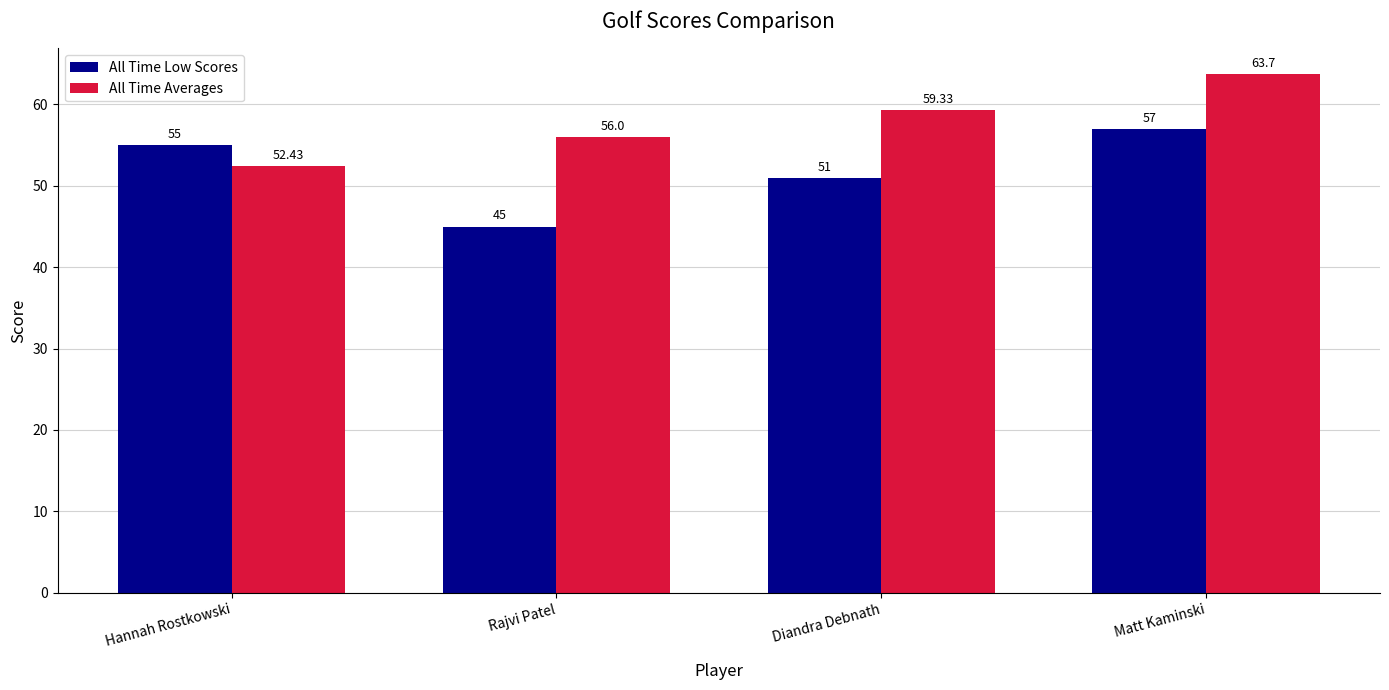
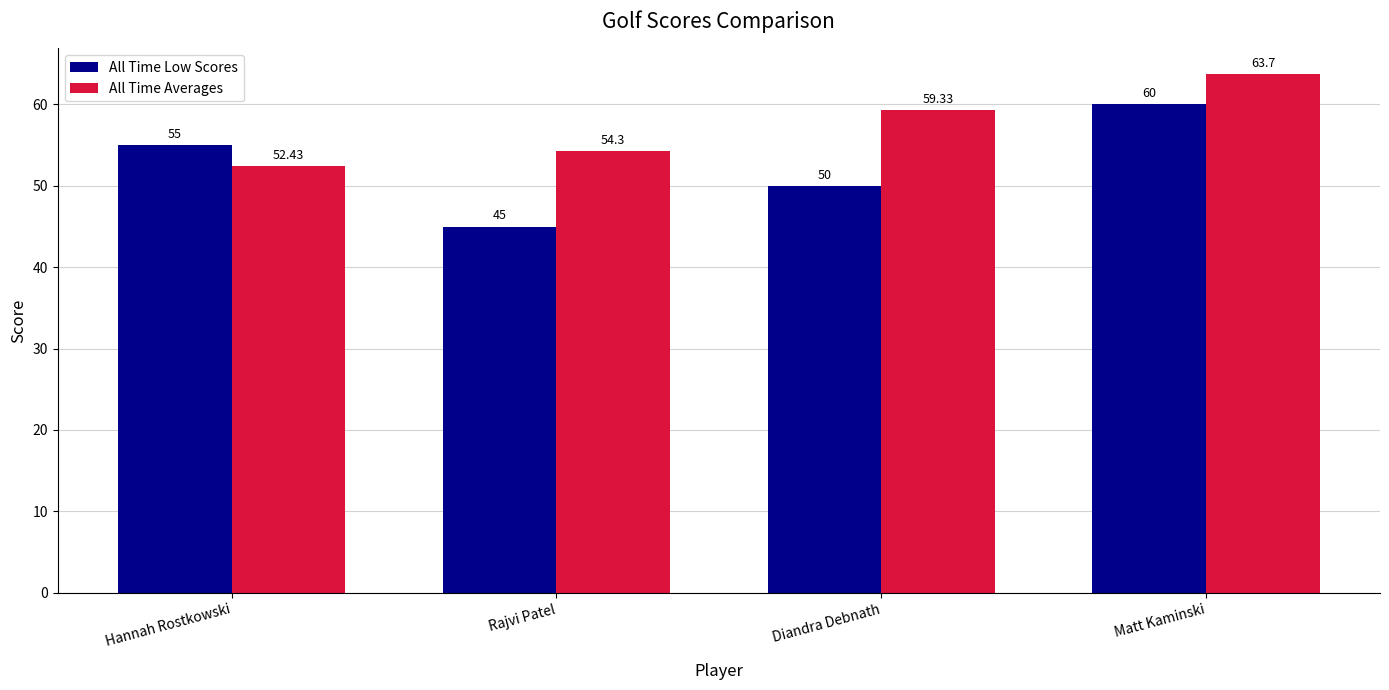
  {
    "All Time Low Scores": {
      "Hannah Rostkowski": 55,
      "Rajvi Patel": 45,
-     "Diandra Debnath": 51,
-     "Matt Kaminski": 57
+     "Diandra Debnath": 50,
+     "Matt Kaminski": 60
    },
    "All Time Averages": {
      "Hannah Rostkowski": 52.43,
-     "Rajvi Patel": 56.0,
+     "Rajvi Patel": 54.3,
      "Diandra Debnath": 59.33,
      "Matt Kaminski": 63.7
    }
  }
